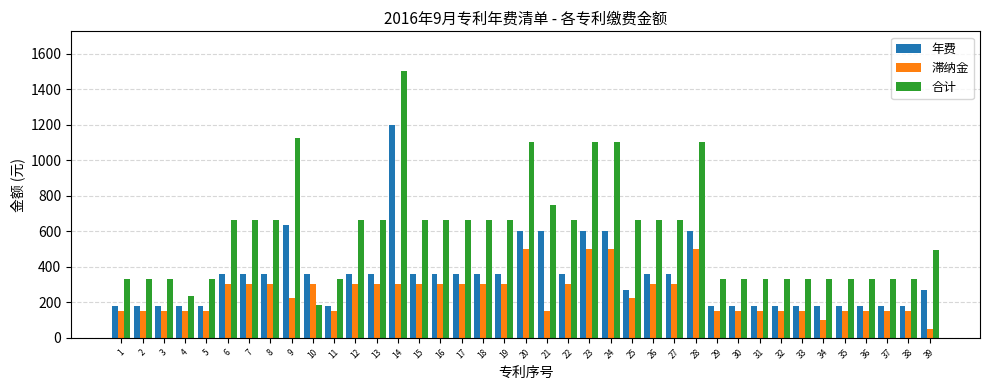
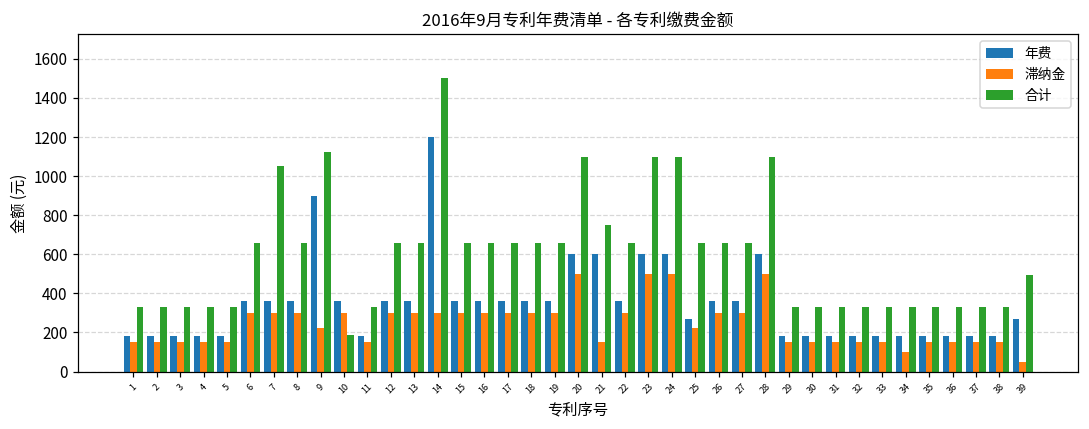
  {
    "年费": {
      "1": 180,
      "2": 180,
      "3": 180,
      "4": 180,
      "5": 180,
      "6": 360,
      "7": 360,
      "8": 360,
-     "9": 640,
+     "9": 900,
      "10": 360,
      "11": 180,
      "12": 360,
      "13": 360,
      "14": 1200,
      "15": 360,
      "16": 360,
      "17": 360,
      "18": 360,
      "19": 360,
      "20": 600,
      "21": 600,
      "22": 360,
      "23": 600,
      "24": 600,
      "25": 270,
      "26": 360,
      "27": 360,
      "28": 600,
      "29": 180,
      "30": 180,
      "31": 180,
      "32": 180,
      "33": 180,
      "34": 180,
      "35": 180,
      "36": 180,
      "37": 180,
      "38": 180,
      "39": 270
    },
    "滞纳金": {
      "1": 150,
      "2": 150,
      "3": 150,
      "4": 150,
      "5": 150,
      "6": 300,
      "7": 300,
      "8": 300,
      "9": 230,
      "10": 300,
      "11": 150,
      "12": 300,
      "13": 300,
      "14": 300,
      "15": 300,
      "16": 300,
      "17": 300,
      "18": 300,
      "19": 300,
      "20": 500,
      "21": 150,
      "22": 300,
      "23": 500,
      "24": 500,
      "25": 230,
      "26": 300,
      "27": 300,
      "28": 500,
      "29": 150,
      "30": 150,
      "31": 150,
      "32": 150,
      "33": 150,
      "34": 100,
      "35": 150,
      "36": 150,
      "37": 150,
      "38": 150,
      "39": 50
    },
    "合计": {
      "1": 330,
      "2": 330,
      "3": 330,
-     "4": 240,
+     "4": 330,
      "5": 330,
      "6": 660,
-     "7": 660,
+     "7": 1050,
      "8": 660,
      "9": 1130,
      "10": 190,
      "11": 330,
      "12": 660,
      "13": 660,
      "14": 1500,
      "15": 660,
      "16": 660,
      "17": 660,
      "18": 660,
      "19": 660,
      "20": 1100,
      "21": 750,
      "22": 660,
      "23": 1100,
      "24": 1100,
      "25": 660,
      "26": 660,
      "27": 660,
      "28": 1100,
      "29": 330,
      "30": 330,
      "31": 330,
      "32": 330,
      "33": 330,
      "34": 330,
      "35": 330,
      "36": 330,
      "37": 330,
      "38": 330,
      "39": 500
    }
  }
